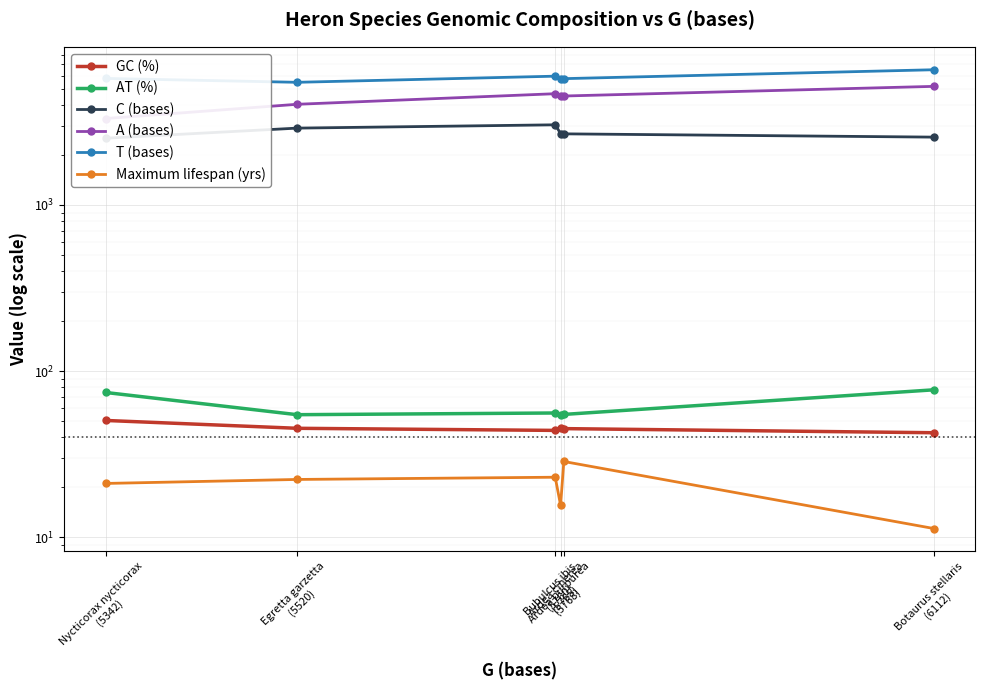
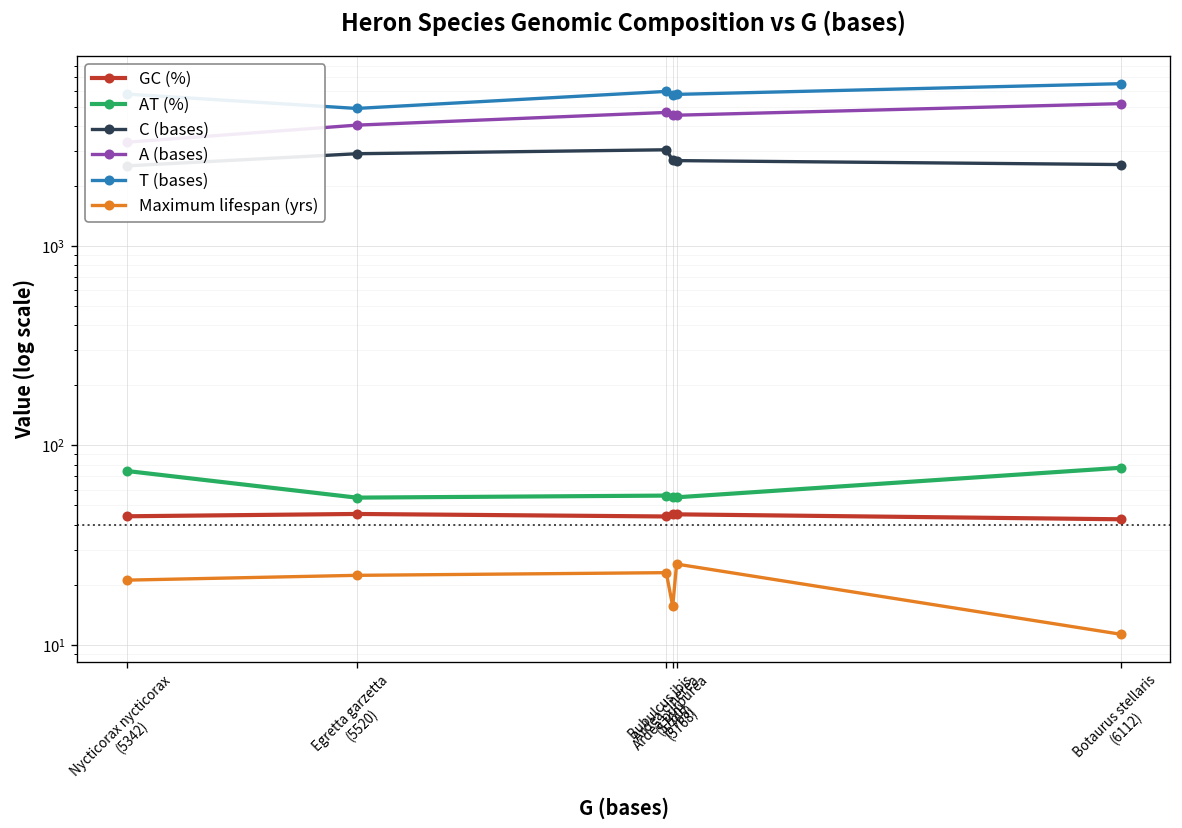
  {
    "GC (%)": {
-     "Nycticorax nycticorax (5342)": 51,
+     "Nycticorax nycticorax (5342)": 44,
      "Egretta garzetta (5520)": 45,
      "Bubulcus ibis (5760)": 44,
      "Ardea cinerea (5765)": 45,
      "Ardea purpurea (5768)": 45,
      "Botaurus stellaris (6112)": 43
    },
    "AT (%)": {
      "Nycticorax nycticorax (5342)": 70,
      "Egretta garzetta (5520)": 55,
      "Bubulcus ibis (5760)": 56,
      "Ardea cinerea (5765)": 55,
      "Ardea purpurea (5768)": 55,
      "Botaurus stellaris (6112)": 80
    },
    "C (bases)": {
      "Egretta garzetta (5520)": 2900,
      "Bubulcus ibis (5760)": 3000,
      "Ardea cinerea (5765)": 2700,
      "Ardea purpurea (5768)": 2700,
      "Botaurus stellaris (6112)": 2600
    },
    "A (bases)": {
      "Egretta garzetta (5520)": 4000,
      "Bubulcus ibis (5760)": 4700,
      "Ardea cinerea (5765)": 4500,
      "Ardea purpurea (5768)": 4500,
      "Botaurus stellaris (6112)": 5200
    },
    "T (bases)": {
-     "Egretta garzetta (5520)": 5500,
+     "Egretta garzetta (5520)": 4900,
      "Bubulcus ibis (5760)": 6000,
      "Ardea cinerea (5765)": 5700,
      "Ardea purpurea (5768)": 5800,
      "Botaurus stellaris (6112)": 6500
    },
    "Maximum lifespan (yrs)": {
      "Nycticorax nycticorax (5342)": 21,
      "Egretta garzetta (5520)": 22,
      "Bubulcus ibis (5760)": 23,
      "Ardea cinerea (5765)": 16,
-     "Ardea purpurea (5768)": 29,
+     "Ardea purpurea (5768)": 25,
      "Botaurus stellaris (6112)": 11
    }
  }
